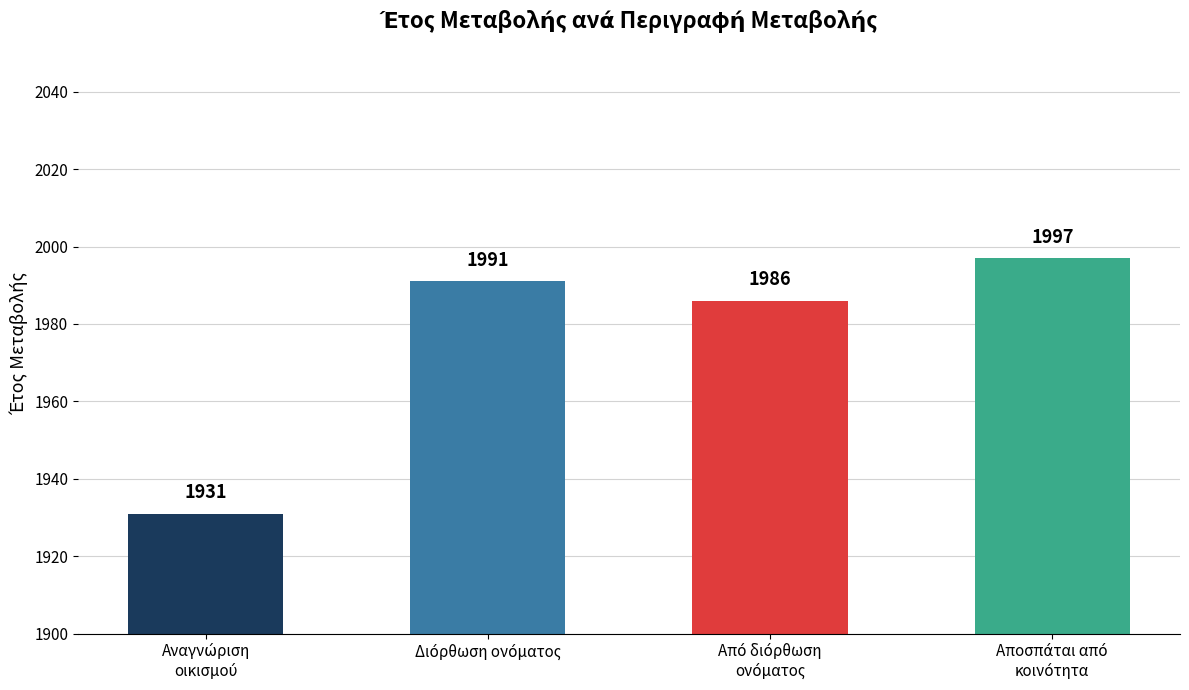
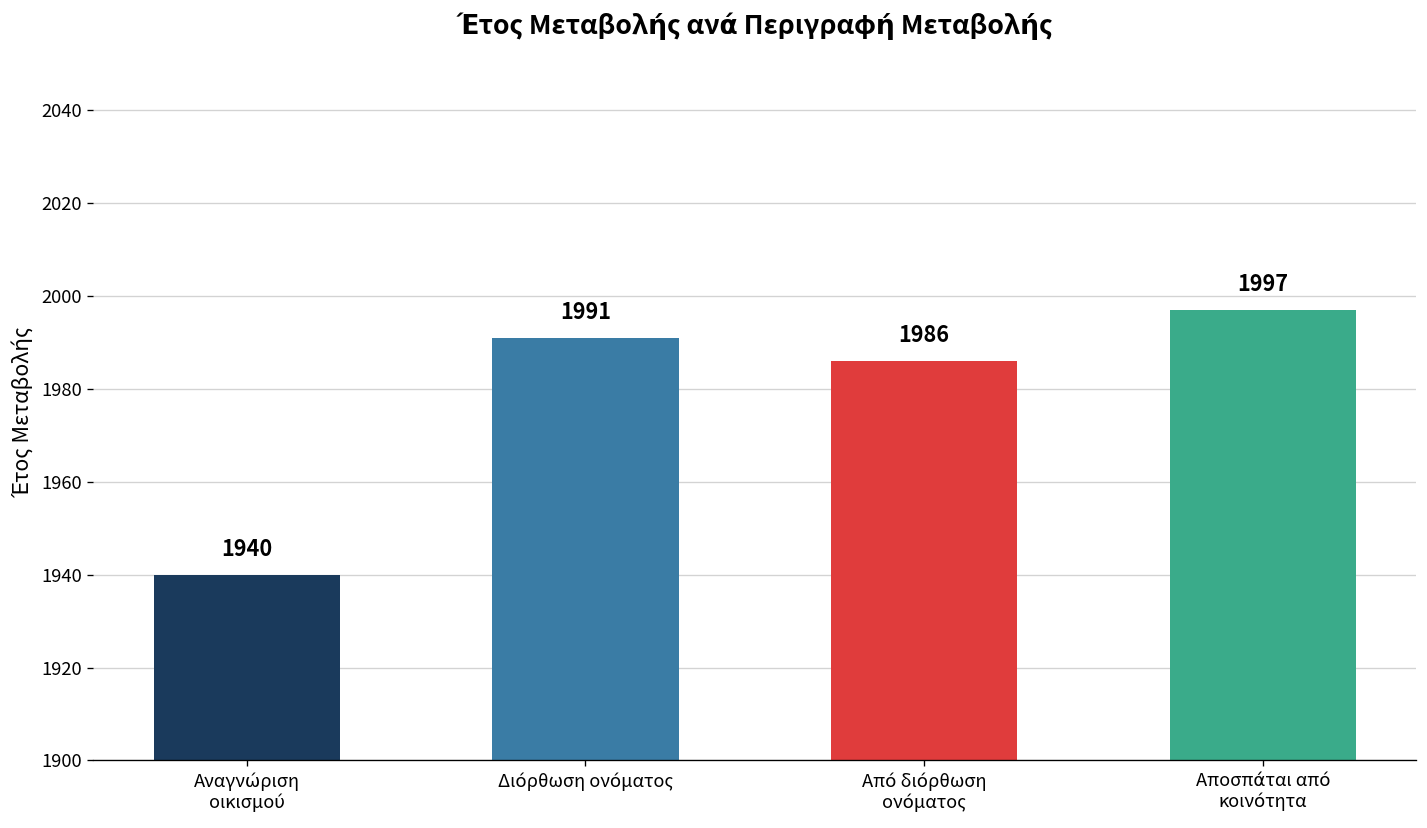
  {
-   "Αναγνώριση οικισμού": 1931,
+   "Αναγνώριση οικισμού": 1940,
    "Διόρθωση ονόματος": 1991,
    "Από διόρθωση ονόματος": 1986,
    "Αποσπάται από κοινότητα": 1997
  }
